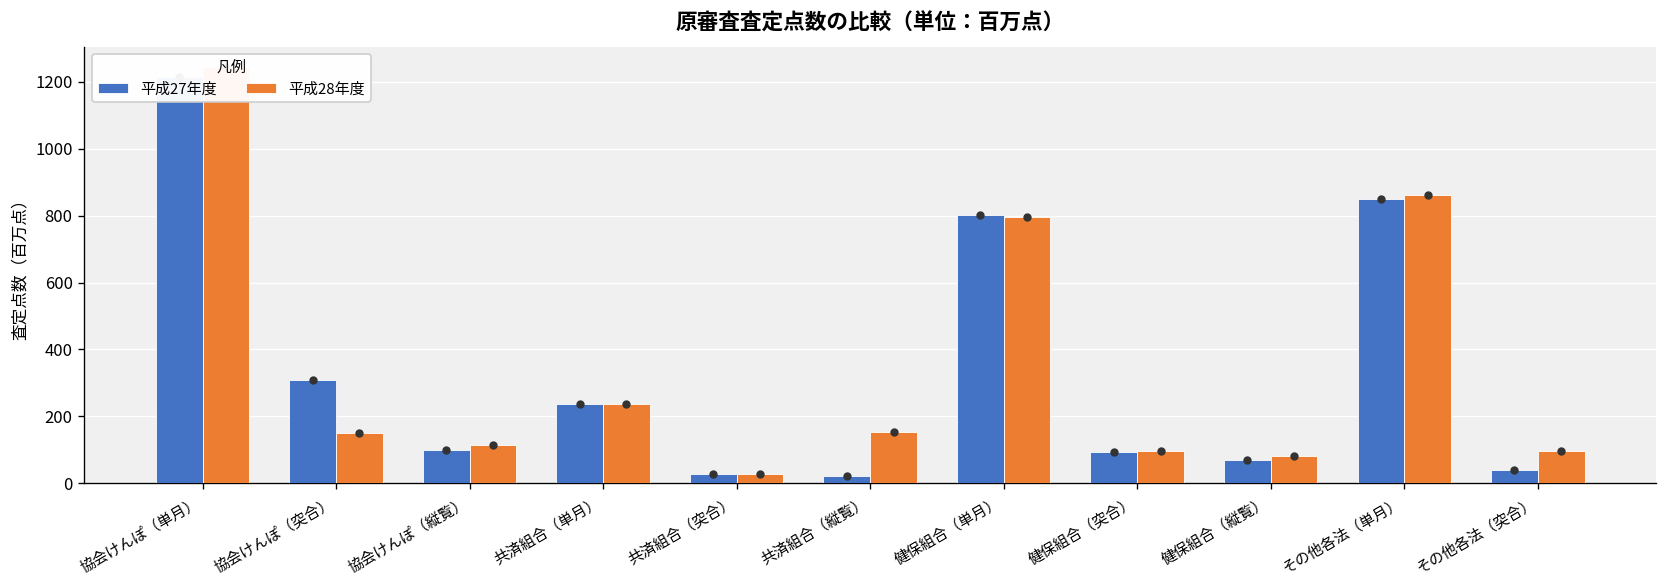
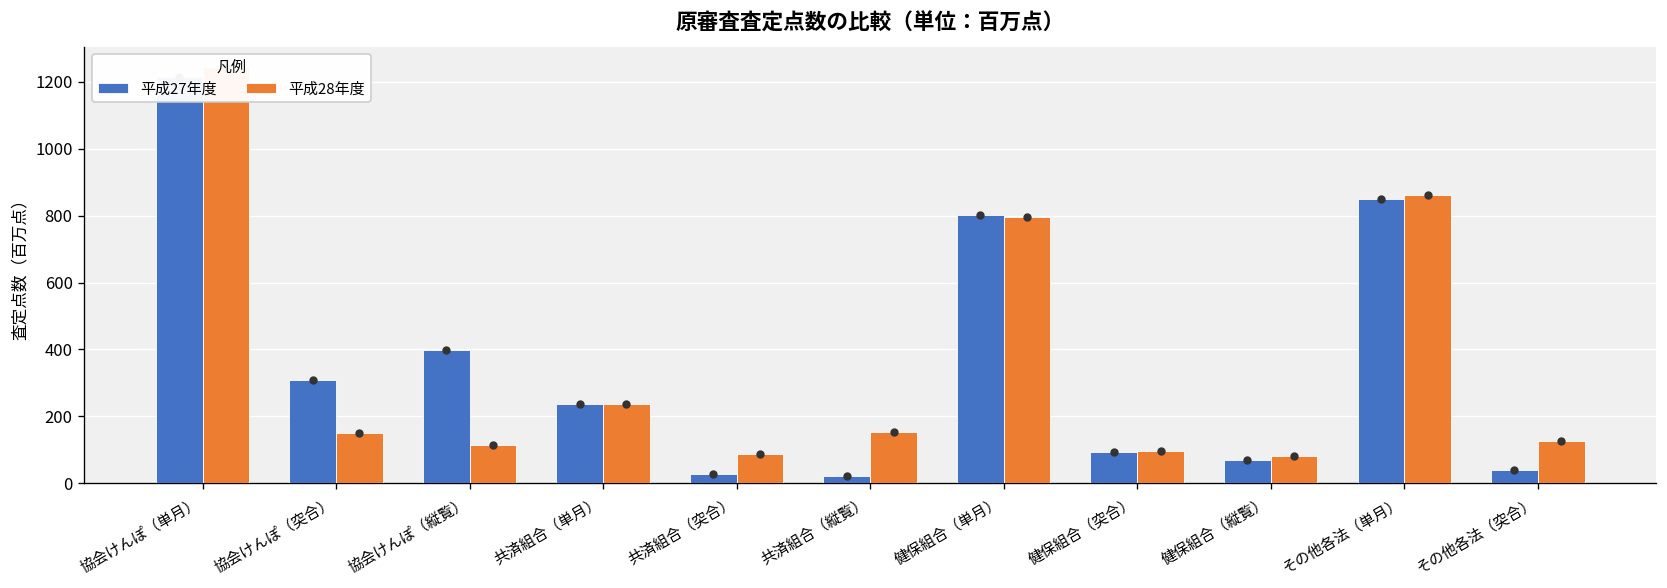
  {
    "平成27年度": {
      "協会けんぽ（突合）": 310,
-     "協会けんぽ（縦覧）": 100,
+     "協会けんぽ（縦覧）": 400,
      "共済組合（単月）": 240,
      "共済組合（突合）": 30,
      "共済組合（縦覧）": 20,
      "健保組合（単月）": 800,
      "健保組合（突合）": 90,
      "健保組合（縦覧）": 70,
      "その他各法（単月）": 850,
      "その他各法（突合）": 40
    },
    "平成28年度": {
      "協会けんぽ（突合）": 150,
      "協会けんぽ（縦覧）": 120,
      "共済組合（単月）": 240,
-     "共済組合（突合）": 30,
+     "共済組合（突合）": 90,
      "共済組合（縦覧）": 150,
      "健保組合（単月）": 800,
      "健保組合（突合）": 100,
      "健保組合（縦覧）": 80,
      "その他各法（単月）": 860,
-     "その他各法（突合）": 100
+     "その他各法（突合）": 130
    }
  }
